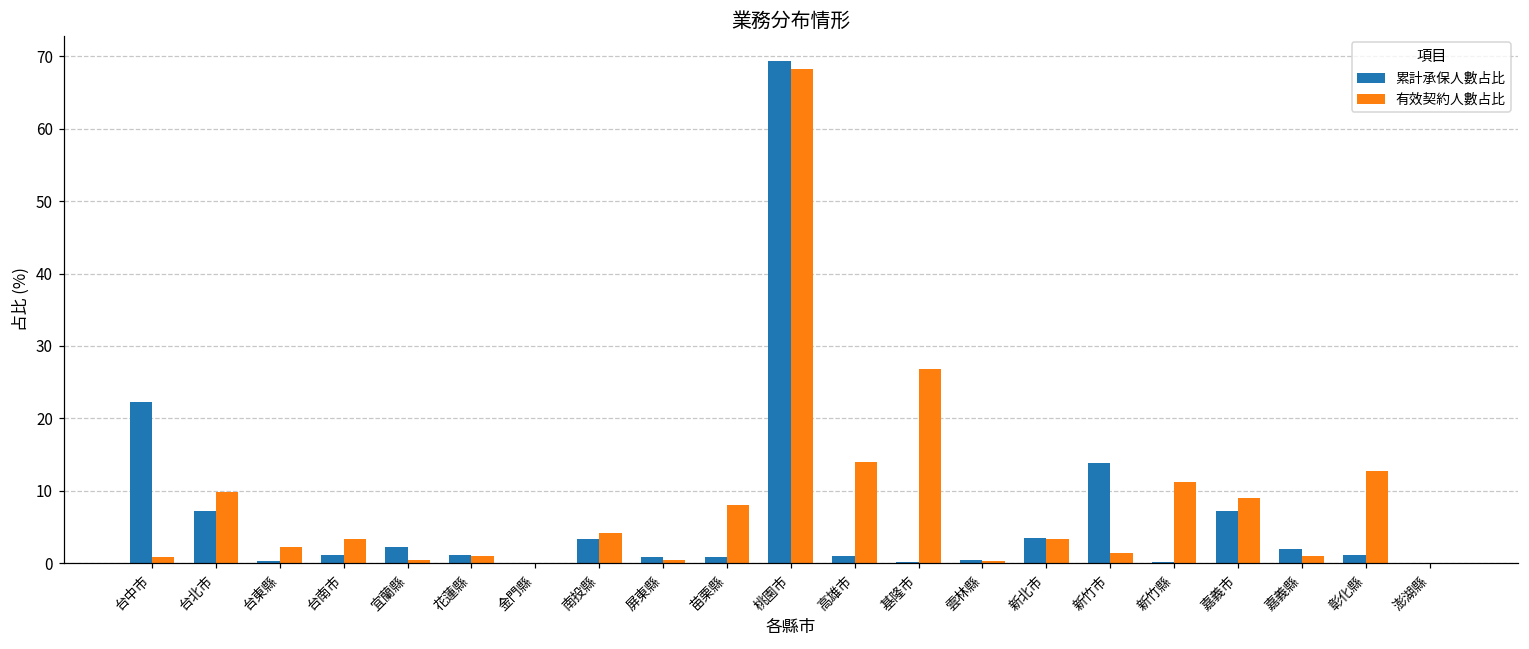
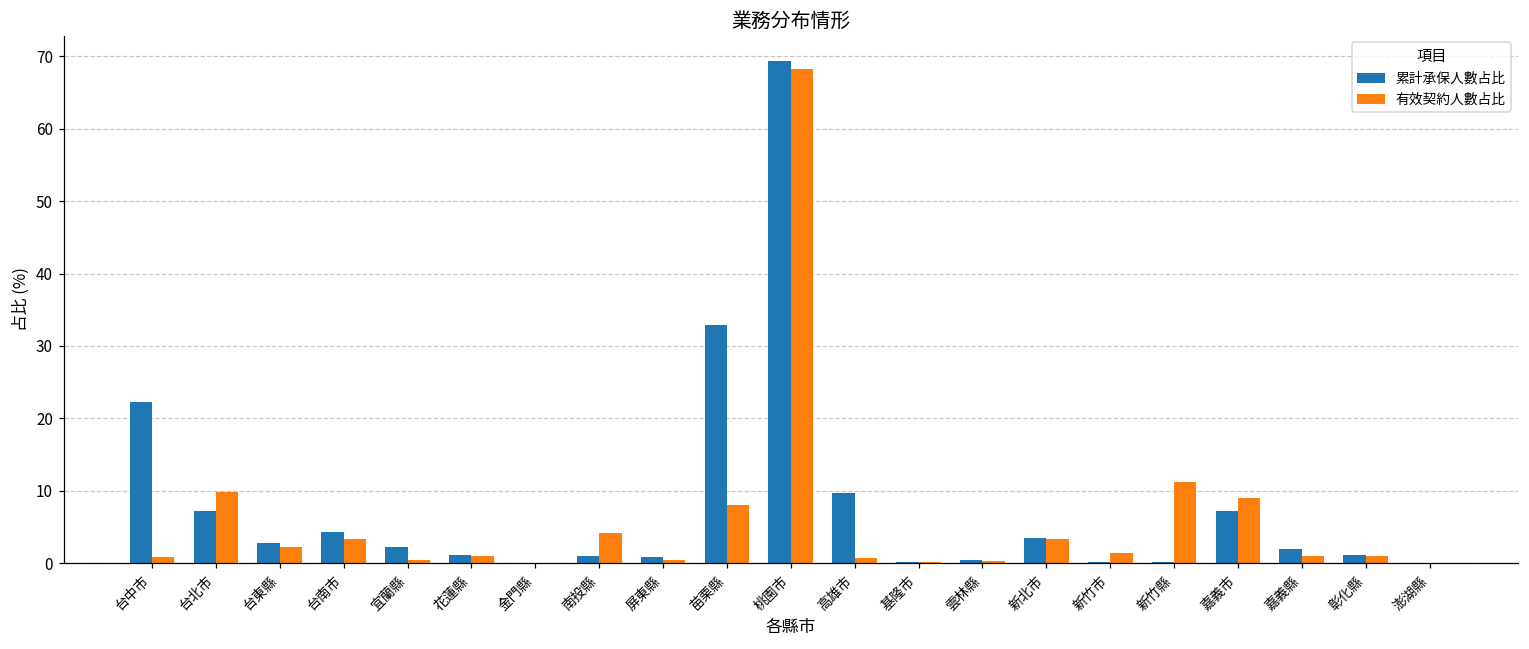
  {
    "累計承保人數占比": {
      "台中市": 22,
      "台北市": 7,
-     "台東縣": 0,
-     "台南市": 1,
+     "台東縣": 3,
+     "台南市": 4,
      "宜蘭縣": 2,
      "花蓮縣": 1,
-     "南投縣": 3,
+     "南投縣": 1,
      "屏東縣": 1,
-     "苗栗縣": 1,
+     "苗栗縣": 33,
      "桃園市": 69,
-     "高雄市": 1,
+     "高雄市": 10,
      "雲林縣": 0,
      "新北市": 3,
-     "新竹市": 14,
+     "新竹市": 0,
      "嘉義市": 7,
      "嘉義縣": 2,
      "彰化縣": 1
    },
    "有效契約人數占比": {
      "台中市": 1,
      "台北市": 10,
      "台東縣": 2,
      "台南市": 3,
      "宜蘭縣": 0,
      "花蓮縣": 1,
      "南投縣": 4,
      "屏東縣": 0,
      "苗栗縣": 8,
      "桃園市": 68,
-     "高雄市": 14,
-     "基隆市": 27,
+     "高雄市": 1,
+     "基隆市": 0,
      "新北市": 3,
      "新竹市": 1,
      "新竹縣": 11,
      "嘉義市": 9,
      "嘉義縣": 1,
-     "彰化縣": 13
+     "彰化縣": 1
    }
  }
